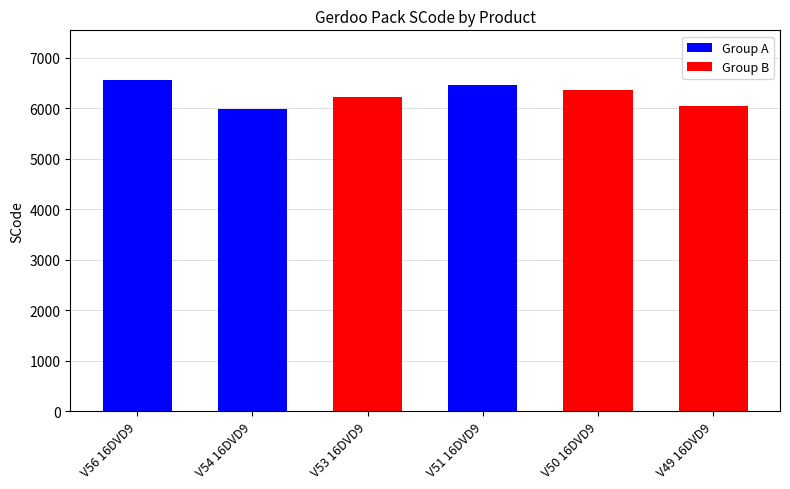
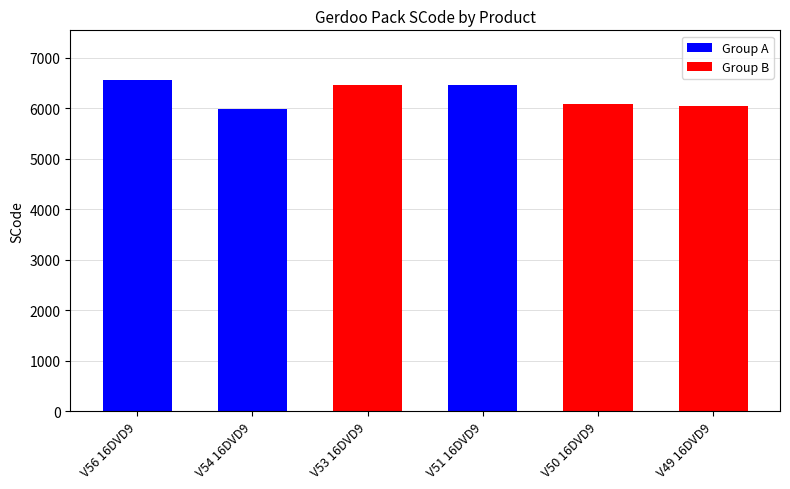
  {
    "V56 16DVD9": 6600,
    "V54 16DVD9": 6000,
-   "V53 16DVD9": 6200,
+   "V53 16DVD9": 6500,
    "V51 16DVD9": 6500,
-   "V50 16DVD9": 6400,
+   "V50 16DVD9": 6100,
    "V49 16DVD9": 6000
  }
